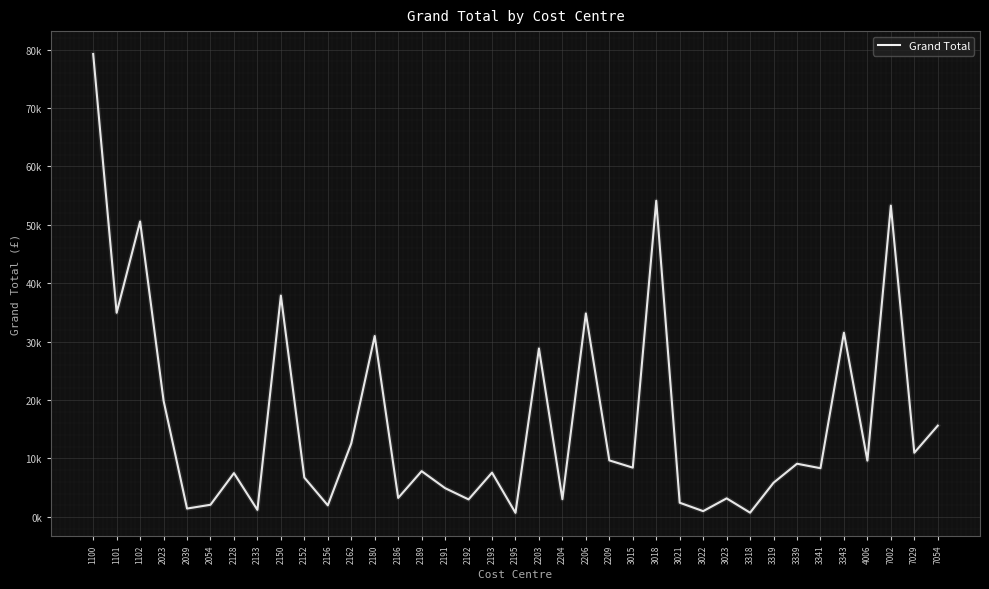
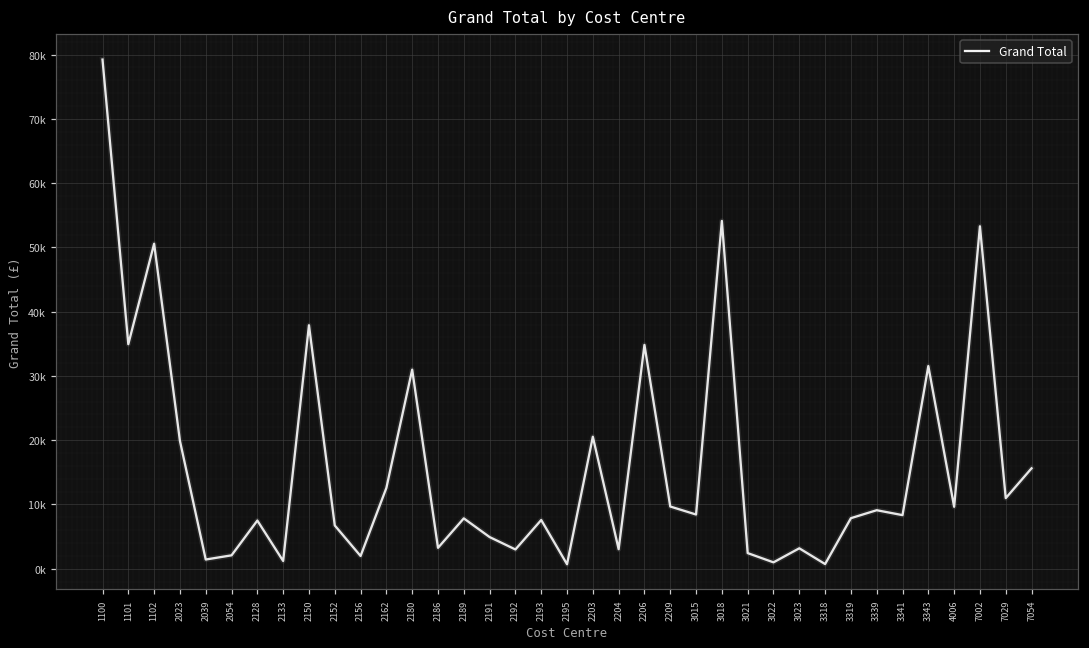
  {
    "1100": 79000,
    "1101": 35000,
    "1102": 51000,
    "2023": 20000,
    "2039": 1000,
    "2054": 2000,
    "2128": 7000,
    "2133": 1000,
    "2150": 38000,
    "2152": 7000,
    "2156": 2000,
    "2162": 13000,
    "2180": 31000,
    "2186": 3000,
    "2189": 8000,
    "2191": 5000,
    "2192": 3000,
    "2193": 8000,
    "2195": 1000,
-   "2203": 29000,
+   "2203": 21000,
    "2204": 3000,
    "2206": 35000,
    "2209": 10000,
    "3015": 8000,
    "3018": 54000,
    "3021": 2000,
    "3022": 1000,
    "3023": 3000,
    "3318": 1000,
-   "3319": 6000,
+   "3319": 8000,
    "3339": 9000,
    "3341": 8000,
    "3343": 32000,
    "4006": 10000,
    "7002": 53000,
    "7029": 11000,
    "7054": 16000
  }
